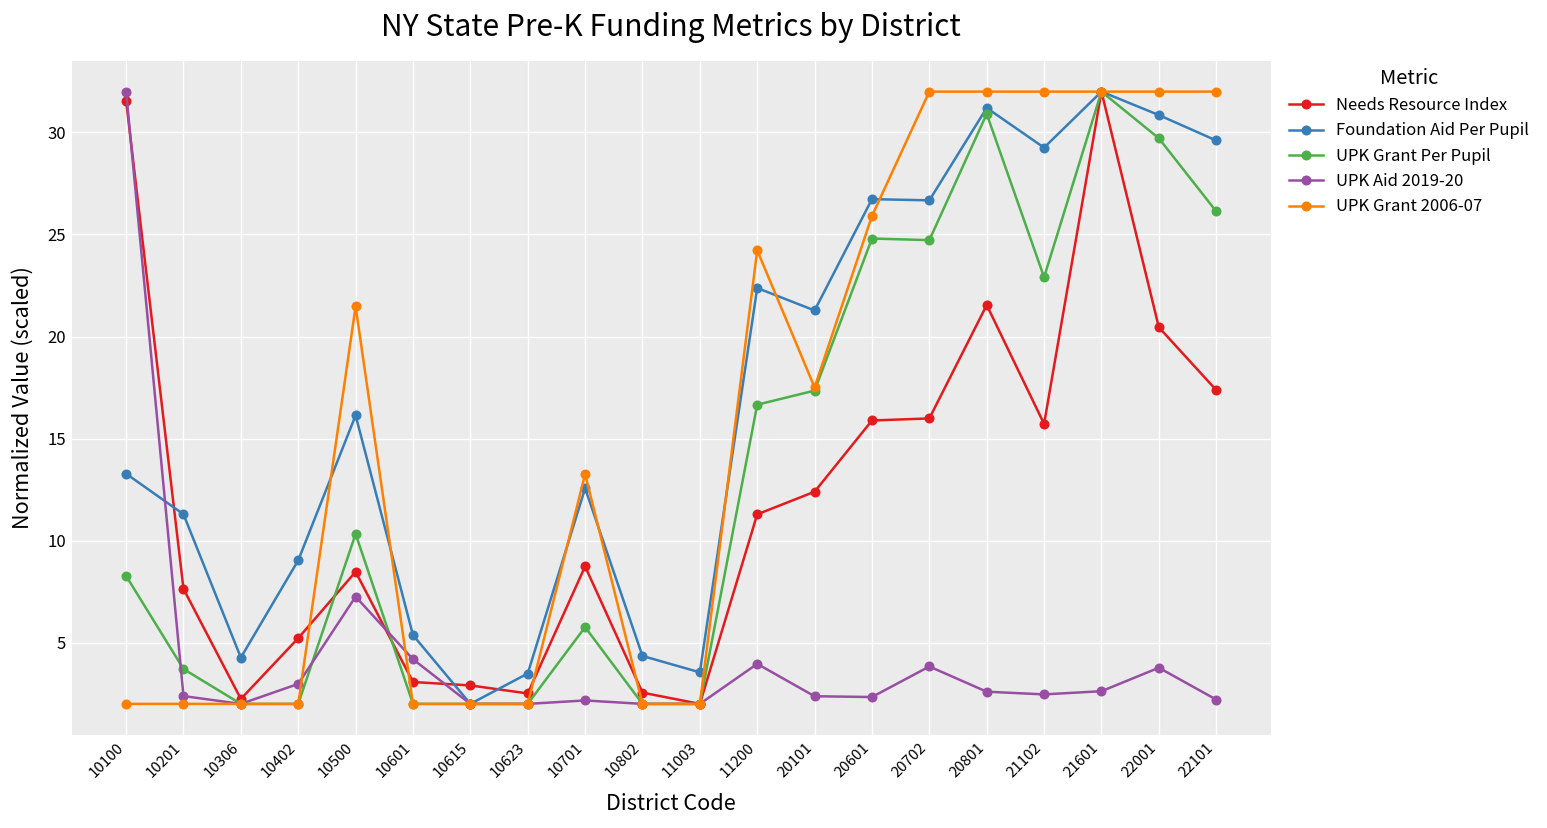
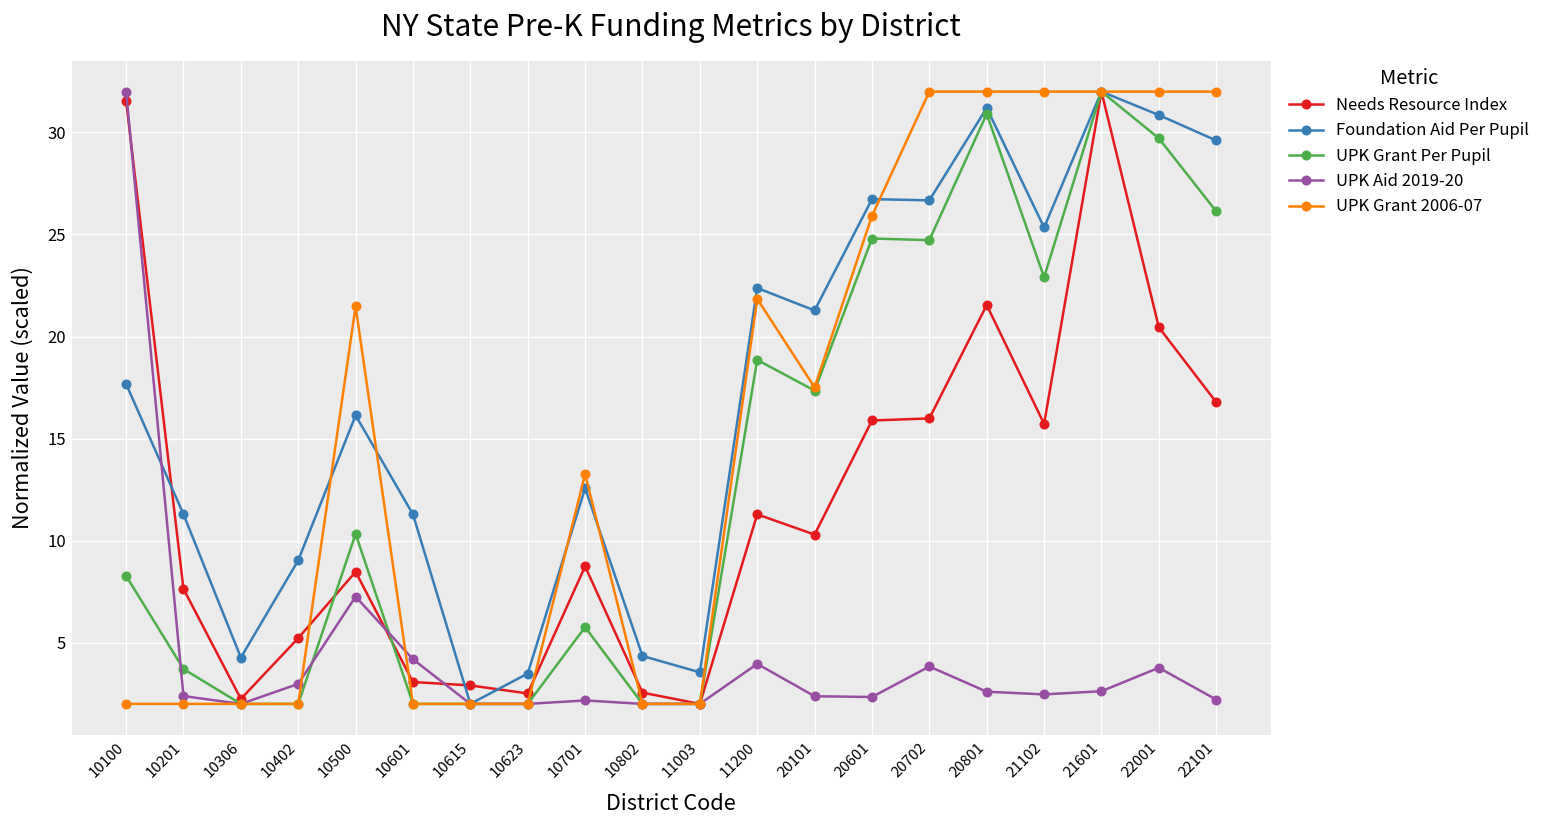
  {
    "Needs Resource Index": {
      "10100": 31.5,
      "10201": 7.6,
      "10306": 2.2,
      "10402": 5.2,
      "10500": 8.5,
      "10601": 3.1,
      "10615": 2.9,
      "10623": 2.5,
      "10701": 8.7,
      "10802": 2.6,
      "11200": 11.3,
-     "20101": 12.4,
+     "20101": 10.3,
      "20601": 15.9,
      "20702": 16.0,
      "20801": 21.5,
      "21102": 15.7,
      "22001": 20.5,
-     "22101": 17.4
+     "22101": 16.8
    },
    "Foundation Aid Per Pupil": {
-     "10100": 13.3,
+     "10100": 17.7,
      "10201": 11.3,
      "10306": 4.3,
      "10402": 9.0,
      "10500": 16.1,
-     "10601": 5.4,
+     "10601": 11.3,
      "10623": 3.5,
      "10701": 12.6,
      "10802": 4.3,
      "11003": 3.5,
      "11200": 22.4,
      "20101": 21.3,
      "20601": 26.7,
      "20702": 26.7,
      "20801": 31.2,
-     "21102": 29.3,
+     "21102": 25.3,
      "22001": 30.9,
      "22101": 29.6
    },
    "UPK Grant Per Pupil": {
      "10100": 8.3,
      "10201": 3.7,
      "10500": 10.3,
      "10701": 5.8,
-     "11200": 16.7,
+     "11200": 18.9,
      "20101": 17.4,
      "20601": 24.8,
      "20702": 24.7,
      "20801": 30.9,
      "21102": 22.9,
      "22001": 29.7,
      "22101": 26.1
    },
    "UPK Aid 2019-20": {
      "10100": 32.0,
      "10201": 2.4,
      "10402": 3.0,
      "10500": 7.3,
      "10601": 4.2,
      "10701": 2.2,
      "11200": 4.0,
      "20101": 2.4,
      "20601": 2.3,
      "20702": 3.8,
      "20801": 2.6,
      "21102": 2.5,
      "21601": 2.6,
      "22001": 3.8,
      "22101": 2.2
    },
    "UPK Grant 2006-07": {
      "10100": 2.0,
      "10201": 2.0,
      "10500": 21.5,
      "10701": 13.3,
-     "11200": 24.2,
+     "11200": 21.8,
      "20101": 17.5,
      "20601": 25.9,
      "20702": 32.0,
      "20801": 32.0,
      "21102": 32.0,
      "22001": 32.0,
      "22101": 32.0
    }
  }
